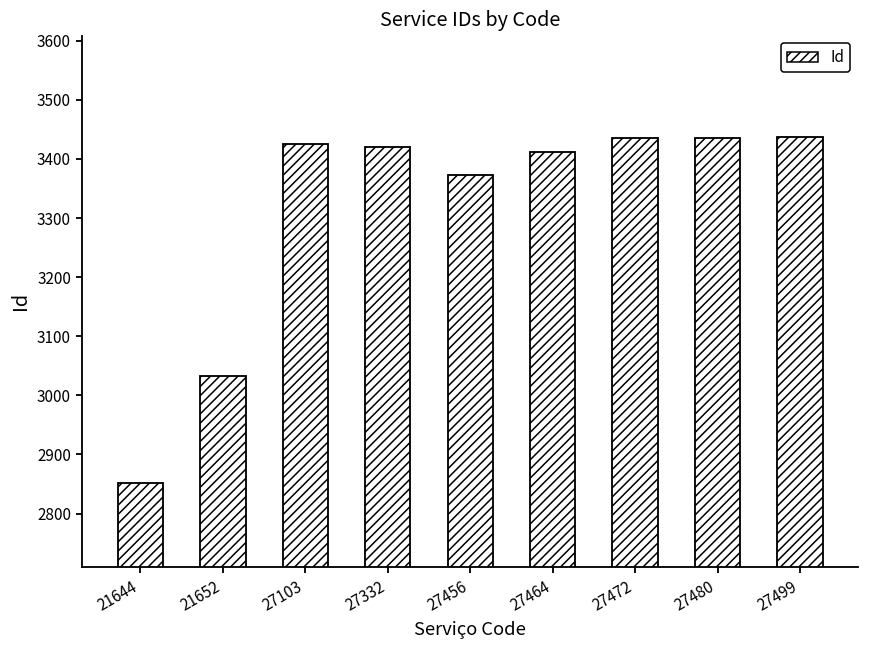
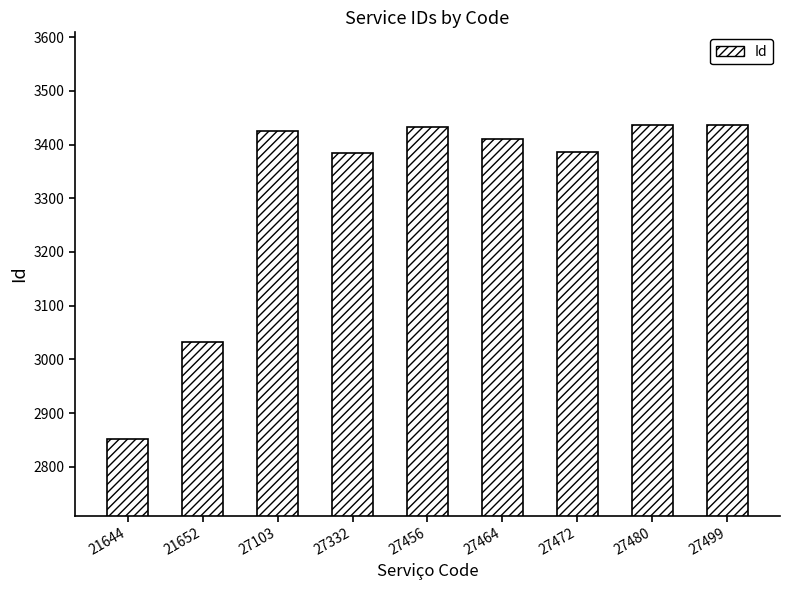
  {
    "21644": 2850,
    "21652": 3030,
    "27103": 3430,
-   "27332": 3420,
-   "27456": 3370,
+   "27332": 3390,
+   "27456": 3430,
    "27464": 3410,
-   "27472": 3440,
+   "27472": 3390,
    "27480": 3440,
    "27499": 3440
  }
